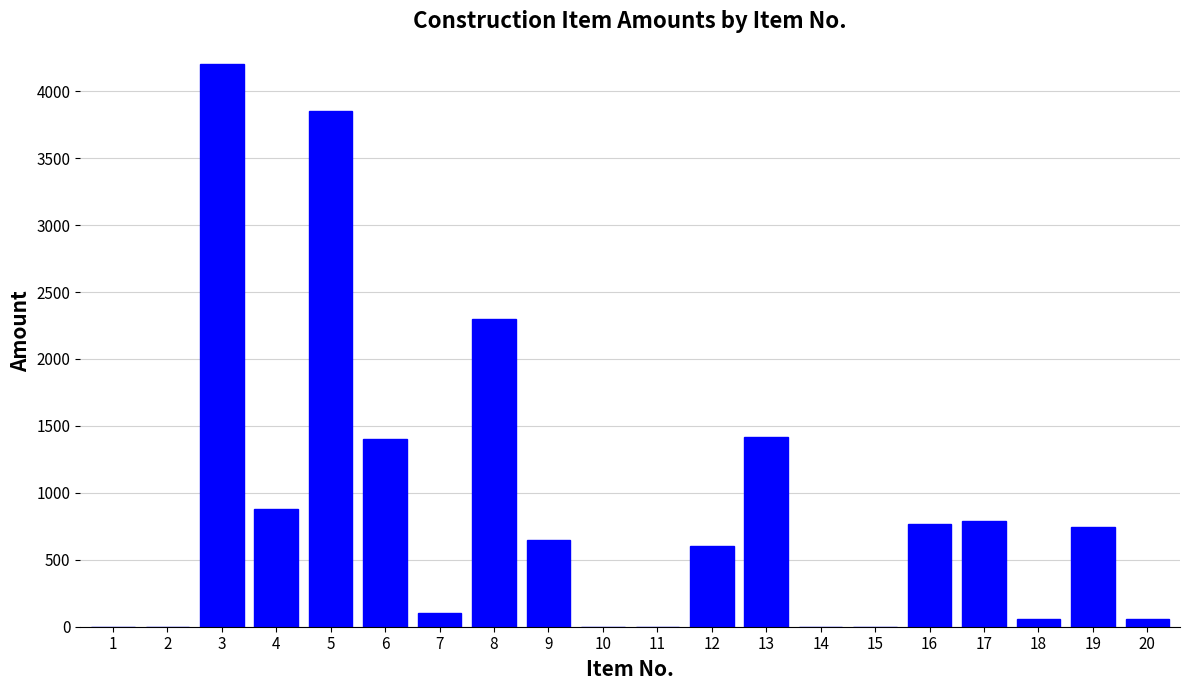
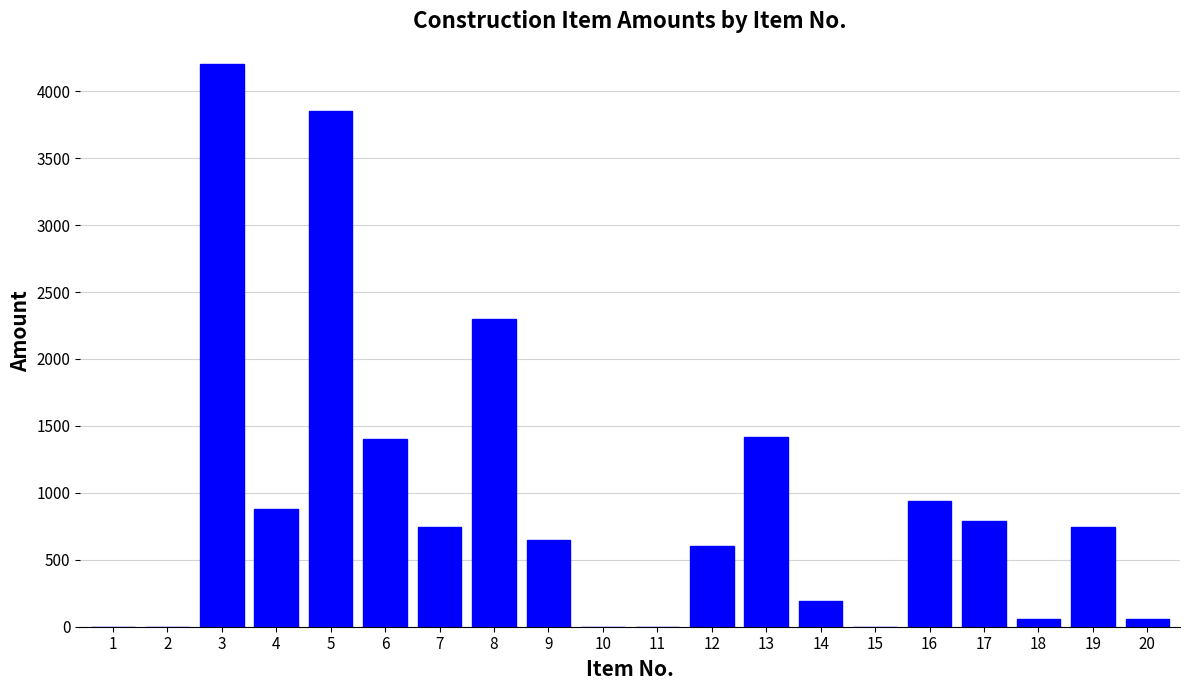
  {
    "3": 4200,
    "4": 880,
    "5": 3860,
    "6": 1400,
-   "7": 100,
+   "7": 750,
    "8": 2300,
    "9": 650,
    "12": 600,
    "13": 1420,
-   "14": 0,
-   "16": 770,
+   "14": 190,
+   "16": 940,
    "17": 790,
    "18": 60,
    "19": 750,
    "20": 60
  }
